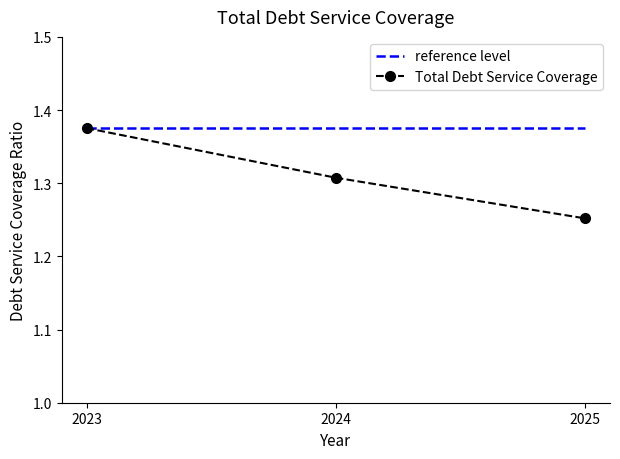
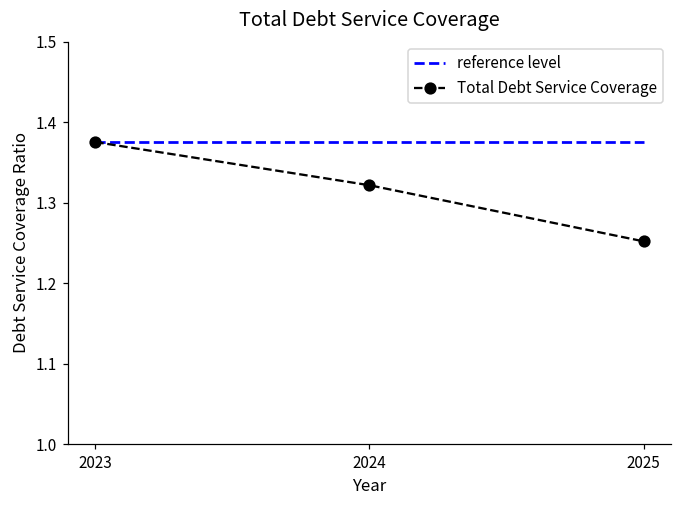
  {
    "reference level": {
      "2024": 1.38,
      "2025": 1.38
    },
    "Total Debt Service Coverage": {
-     "2024": 1.31,
+     "2024": 1.32,
      "2025": 1.25
    }
  }
